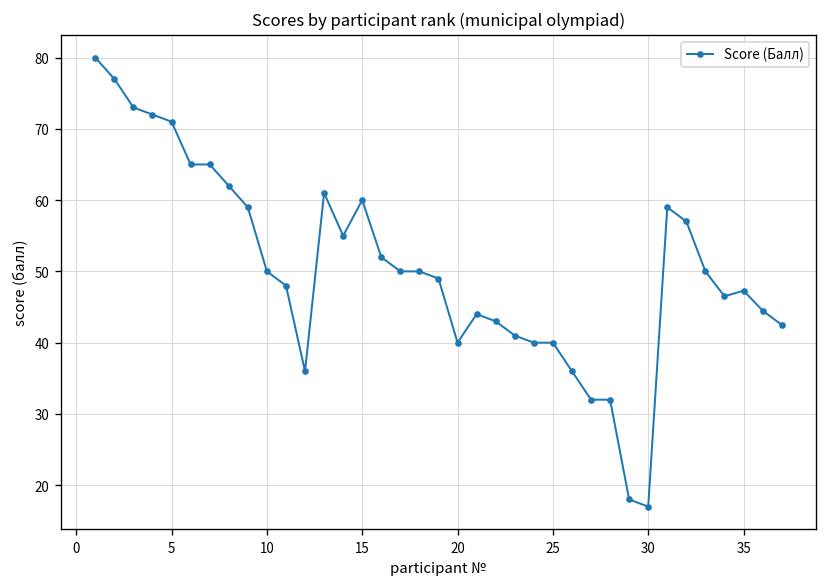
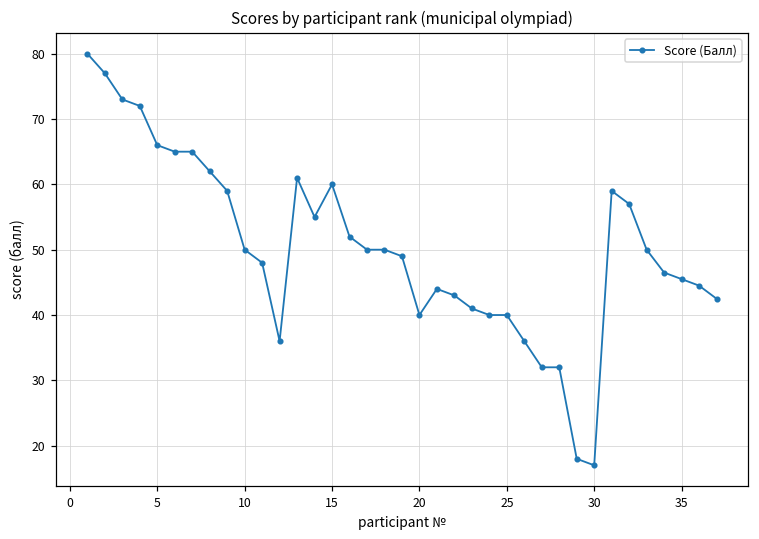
  {
-   "5": 71,
+   "5": 66,
    "10": 50,
    "15": 60,
    "20": 40,
    "25": 40,
    "30": 17,
-   "35": 47
+   "35": 46
  }
